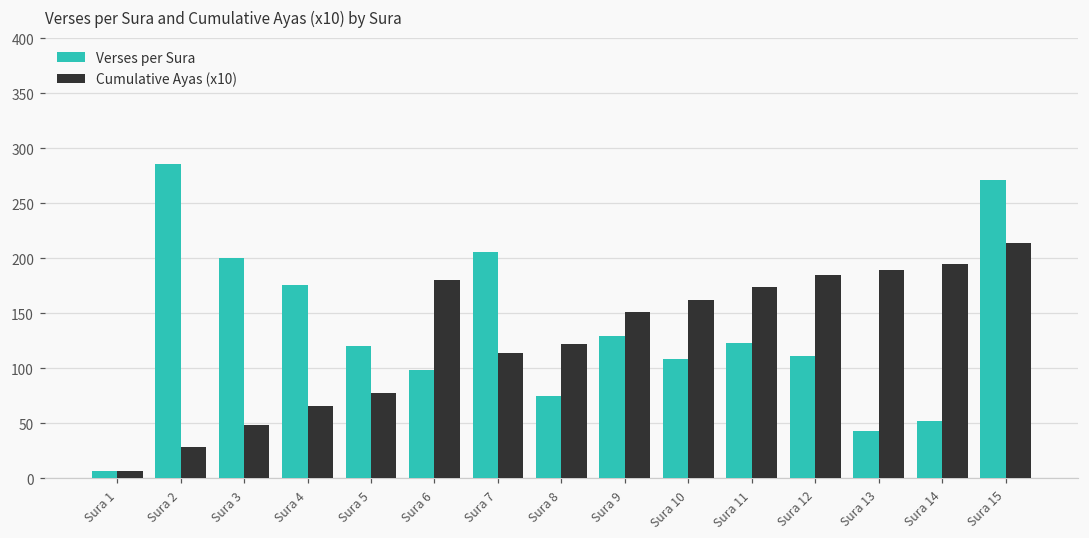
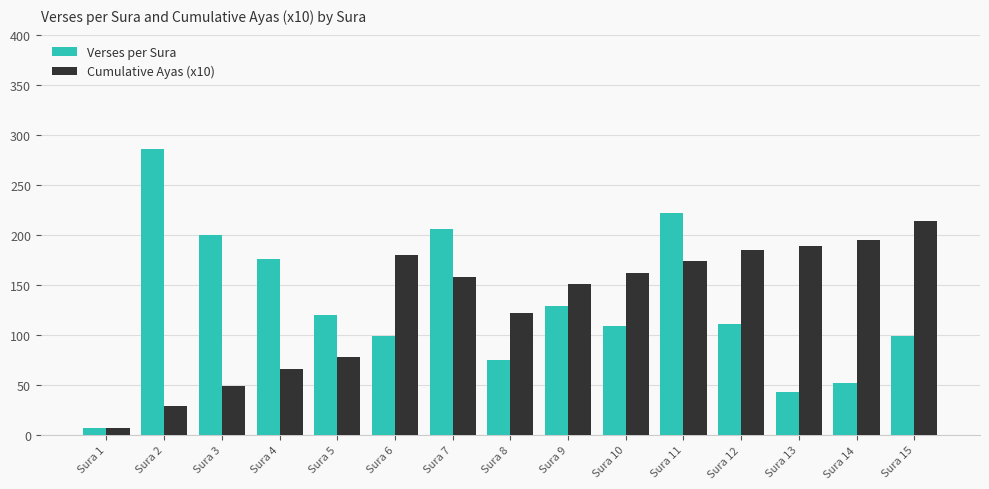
  {
    "Verses per Sura": {
      "Sura 1": 7,
      "Sura 2": 286,
      "Sura 3": 200,
      "Sura 4": 176,
      "Sura 5": 120,
      "Sura 6": 99,
      "Sura 7": 206,
      "Sura 8": 75,
      "Sura 9": 129,
      "Sura 10": 109,
-     "Sura 11": 123,
+     "Sura 11": 222,
      "Sura 12": 111,
      "Sura 13": 43,
      "Sura 14": 52,
-     "Sura 15": 271
+     "Sura 15": 99
    },
    "Cumulative Ayas (x10)": {
      "Sura 1": 7,
      "Sura 2": 29,
      "Sura 3": 49,
      "Sura 4": 66,
      "Sura 5": 78,
      "Sura 6": 180,
-     "Sura 7": 114,
+     "Sura 7": 158,
      "Sura 8": 122,
      "Sura 9": 151,
      "Sura 10": 162,
      "Sura 11": 174,
      "Sura 12": 185,
      "Sura 13": 189,
      "Sura 14": 195,
      "Sura 15": 214
    }
  }
